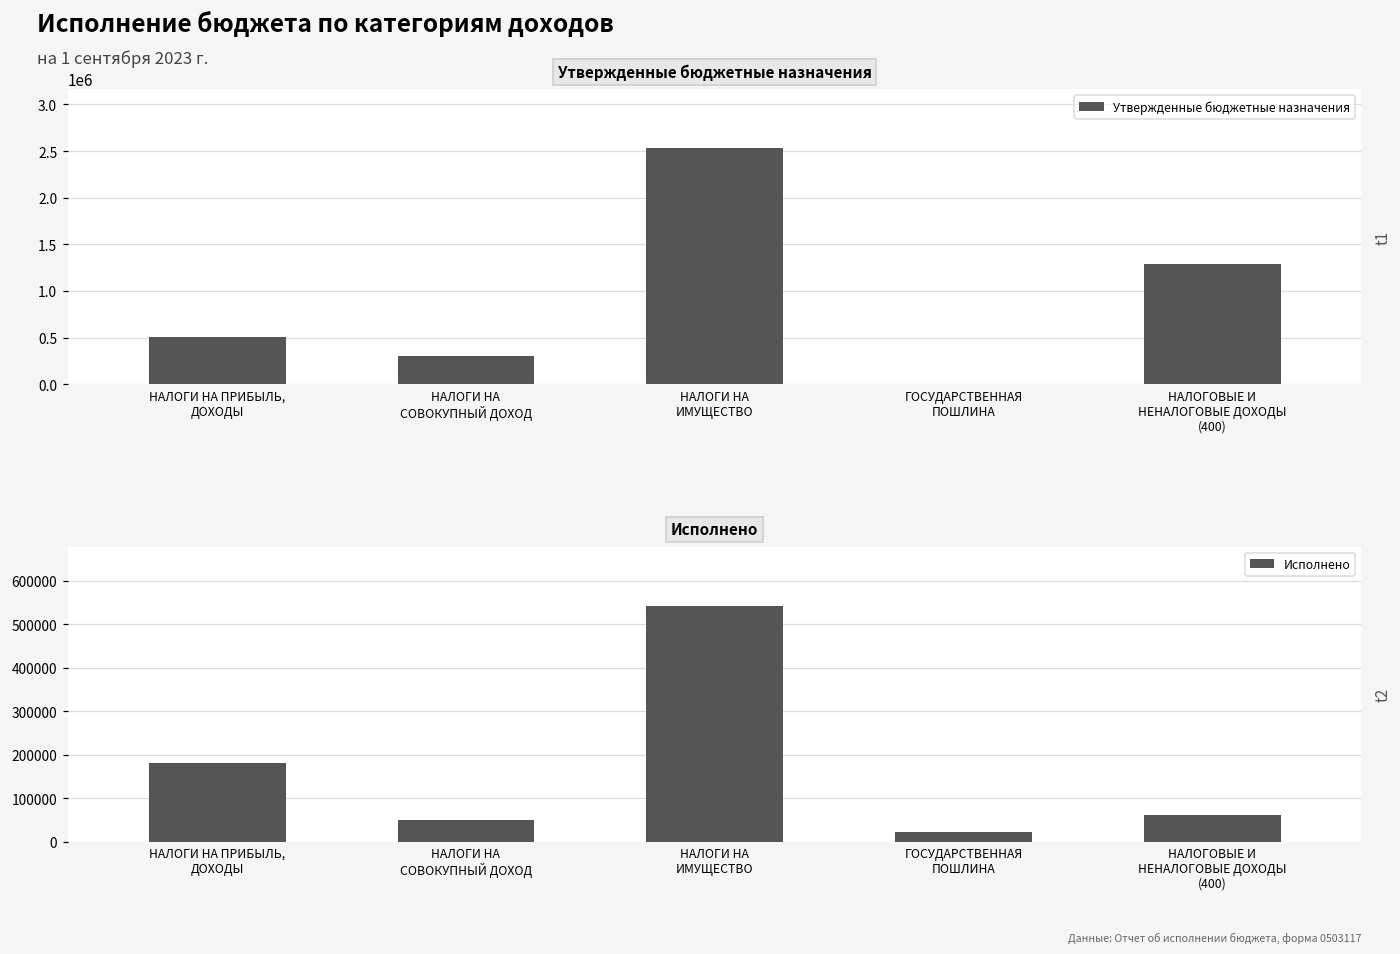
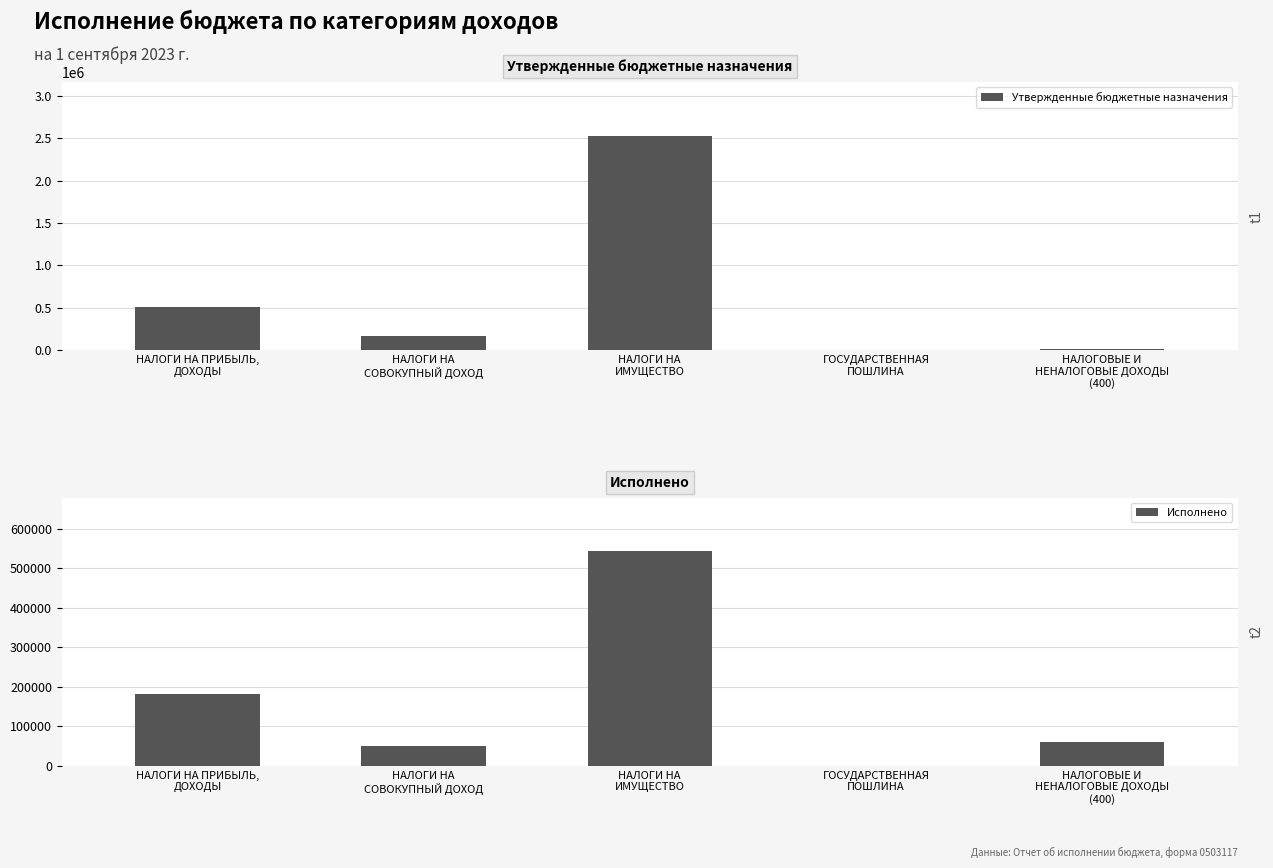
  {
    "Утвержденные бюджетные назначения": {
      "НАЛОГИ НА ПРИБЫЛЬ, ДОХОДЫ": 500000,
-     "НАЛОГИ НА СОВОКУПНЫЙ ДОХОД": 300000,
+     "НАЛОГИ НА СОВОКУПНЫЙ ДОХОД": 200000,
      "НАЛОГИ НА ИМУЩЕСТВО": 2500000,
-     "НАЛОГОВЫЕ И НЕНАЛОГОВЫЕ ДОХОДЫ (400)": 1300000
+     "НАЛОГОВЫЕ И НЕНАЛОГОВЫЕ ДОХОДЫ (400)": 0
    },
    "Исполнено": {
      "НАЛОГИ НА ПРИБЫЛЬ, ДОХОДЫ": 180000,
      "НАЛОГИ НА СОВОКУПНЫЙ ДОХОД": 50000,
      "НАЛОГИ НА ИМУЩЕСТВО": 540000,
-     "ГОСУДАРСТВЕННАЯ ПОШЛИНА": 20000,
+     "ГОСУДАРСТВЕННАЯ ПОШЛИНА": 0,
      "НАЛОГОВЫЕ И НЕНАЛОГОВЫЕ ДОХОДЫ (400)": 60000
    }
  }
